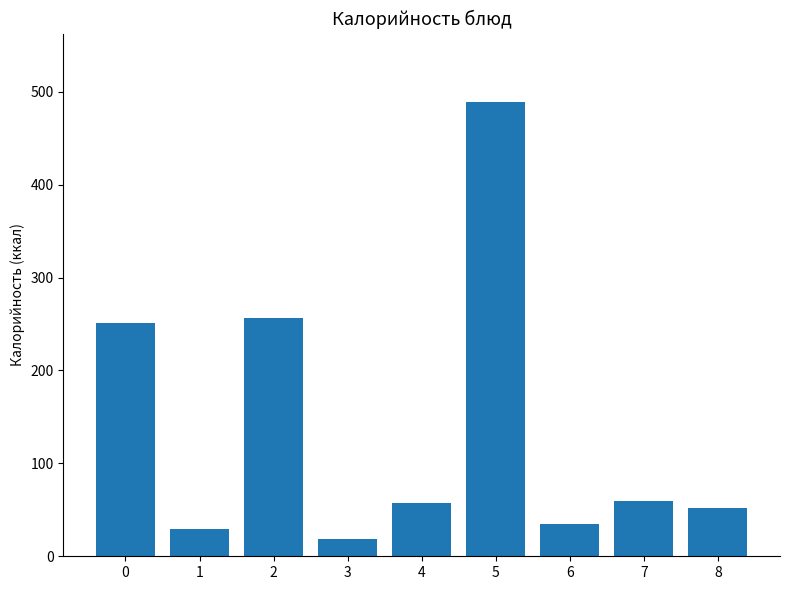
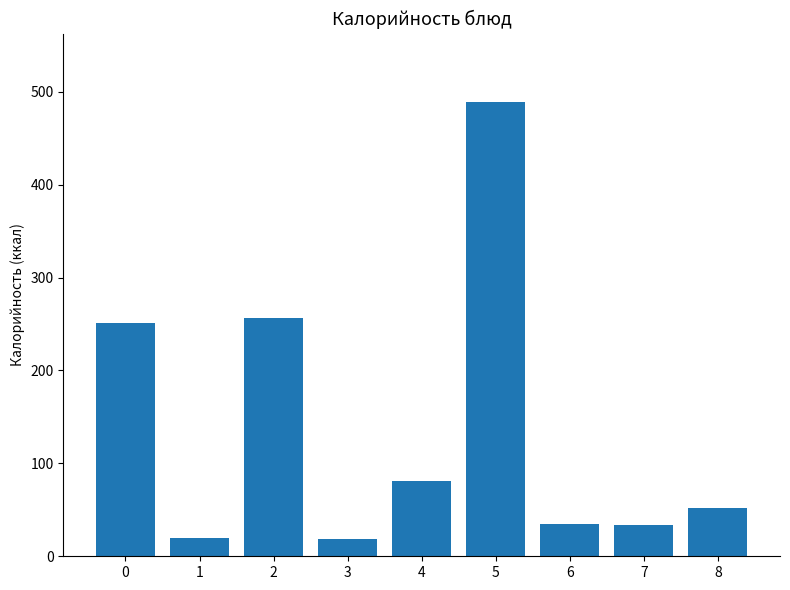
  {
    "0": 250,
-   "1": 30,
+   "1": 20,
    "2": 260,
    "3": 20,
-   "4": 60,
+   "4": 80,
    "5": 490,
    "6": 30,
-   "7": 60,
+   "7": 30,
    "8": 50
  }
